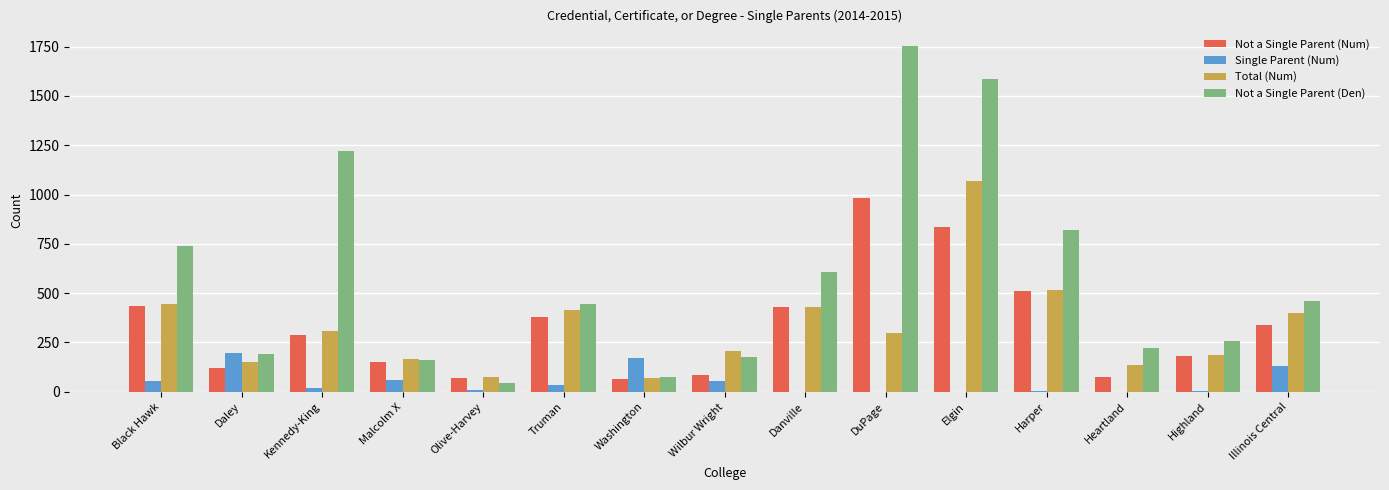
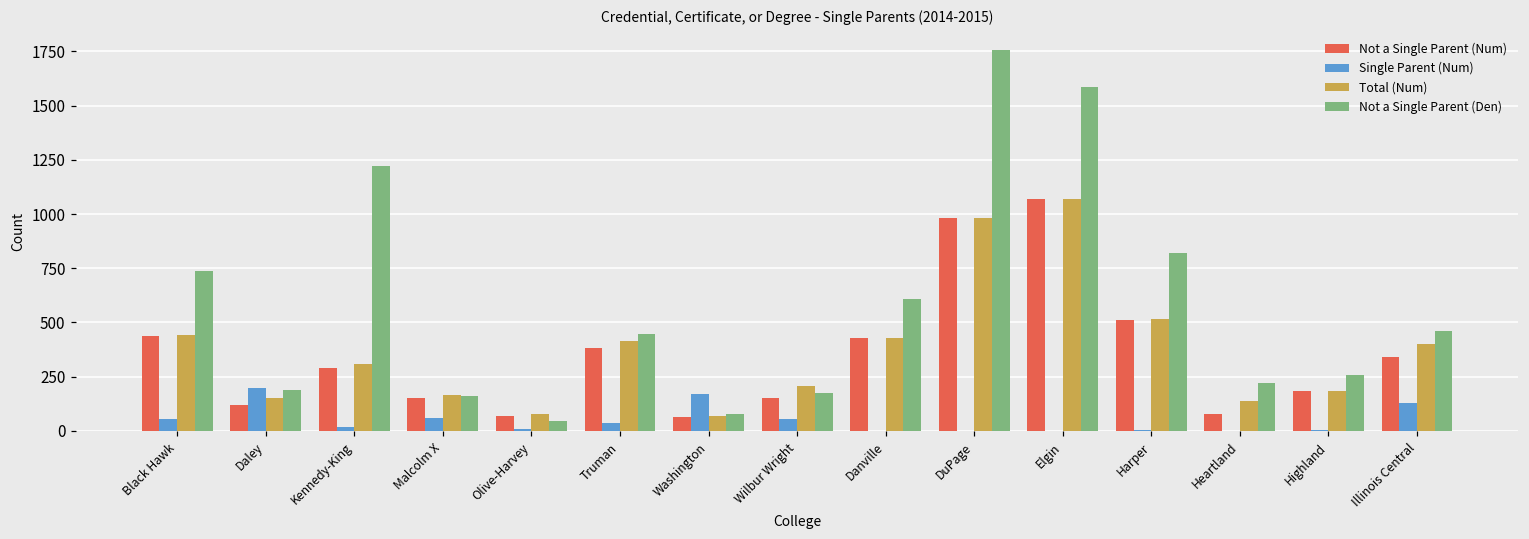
  {
    "Not a Single Parent (Num)": {
      "Black Hawk": 440,
      "Daley": 120,
      "Kennedy-King": 290,
      "Malcolm X": 150,
      "Olive-Harvey": 70,
      "Truman": 380,
      "Washington": 70,
-     "Wilbur Wright": 90,
+     "Wilbur Wright": 150,
      "Danville": 430,
      "DuPage": 980,
-     "Elgin": 840,
+     "Elgin": 1070,
      "Harper": 510,
      "Heartland": 80,
      "Highland": 180,
      "Illinois Central": 340
    },
    "Single Parent (Num)": {
      "Black Hawk": 60,
      "Daley": 200,
      "Kennedy-King": 20,
      "Malcolm X": 60,
      "Truman": 40,
      "Washington": 170,
      "Wilbur Wright": 60,
      "Danville": 0,
      "DuPage": 0,
      "Elgin": 0,
      "Heartland": 0,
      "Illinois Central": 130
    },
    "Total (Num)": {
      "Black Hawk": 440,
      "Daley": 150,
      "Kennedy-King": 310,
      "Malcolm X": 170,
      "Olive-Harvey": 80,
      "Truman": 420,
      "Washington": 70,
      "Wilbur Wright": 210,
      "Danville": 430,
-     "DuPage": 300,
+     "DuPage": 980,
      "Elgin": 1070,
      "Harper": 520,
      "Heartland": 140,
      "Highland": 190,
      "Illinois Central": 400
    },
    "Not a Single Parent (Den)": {
      "Black Hawk": 740,
      "Daley": 190,
      "Kennedy-King": 1220,
      "Malcolm X": 160,
      "Olive-Harvey": 40,
      "Truman": 450,
      "Washington": 80,
      "Wilbur Wright": 170,
      "Danville": 610,
      "DuPage": 1750,
      "Elgin": 1590,
      "Harper": 820,
      "Heartland": 220,
      "Highland": 260,
      "Illinois Central": 460
    }
  }
